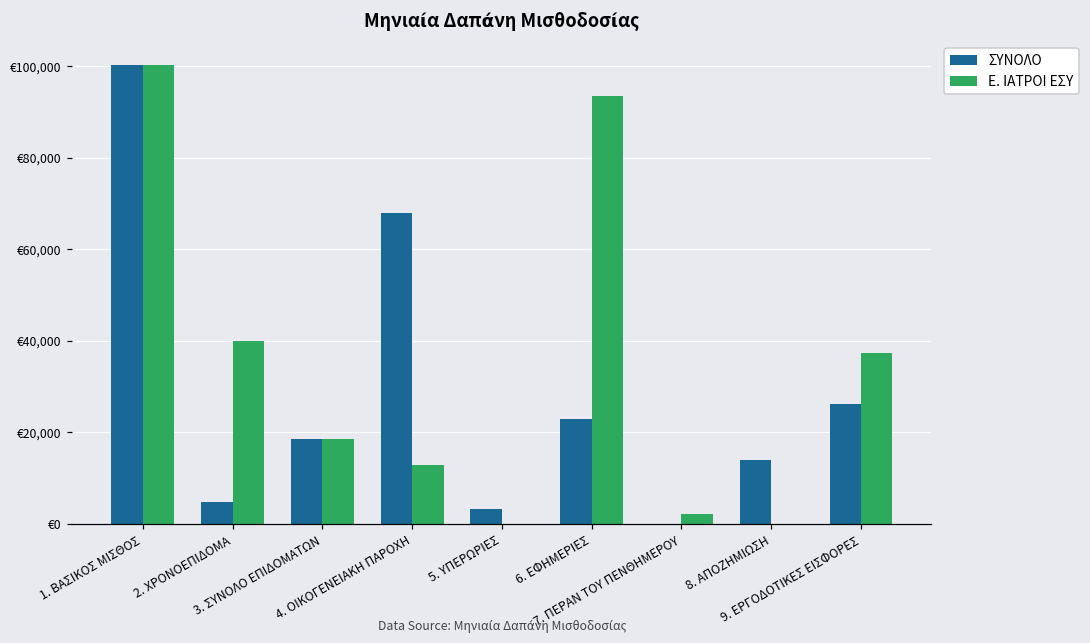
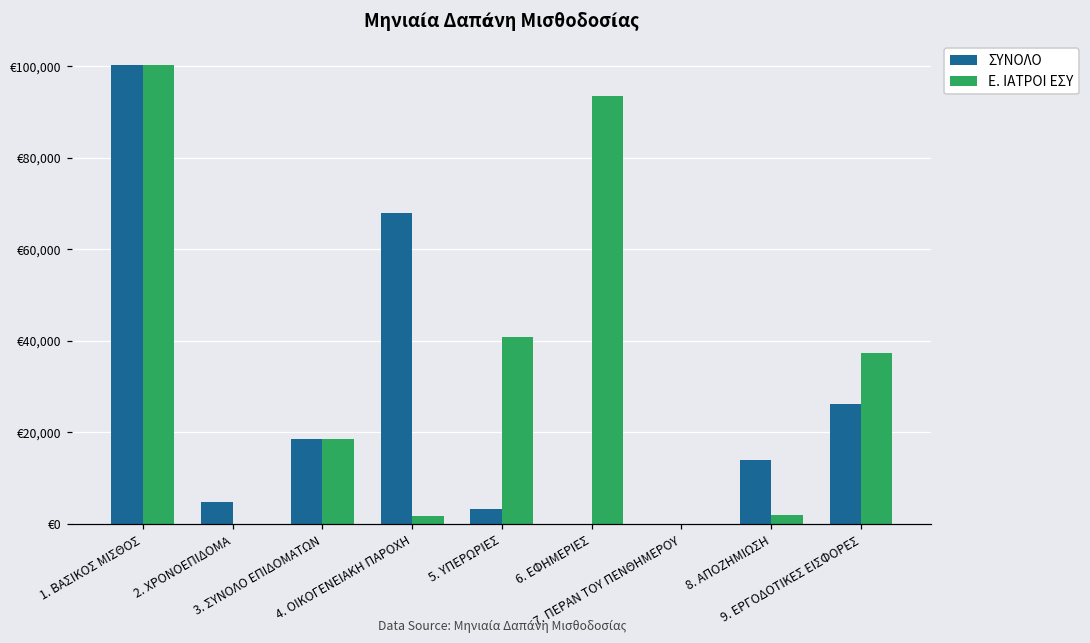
  {
    "ΣΥΝΟΛΟ": {
      "1. ΒΑΣΙΚΟΣ ΜΙΣΘΟΣ": "€100,000",
      "2. ΧΡΟΝΟΕΠΙΔΟΜΑ": "€5,000",
      "3. ΣΥΝΟΛΟ ΕΠΙΔΟΜΑΤΩΝ": "€18,000",
      "4. ΟΙΚΟΓΕΝΕΙΑΚΗ ΠΑΡΟΧΗ": "€68,000",
      "5. ΥΠΕΡΩΡΙΕΣ": "€3,000",
-     "6. ΕΦΗΜΕΡΙΕΣ": "€23,000",
+     "6. ΕΦΗΜΕΡΙΕΣ": "€0",
      "7. ΠΕΡΑΝ ΤΟΥ ΠΕΝΘΗΜΕΡΟΥ": "€0",
      "8. ΑΠΟΖΗΜΙΩΣΗ": "€14,000",
      "9. ΕΡΓΟΔΟΤΙΚΕΣ ΕΙΣΦΟΡΕΣ": "€26,000"
    },
    "Ε. ΙΑΤΡΟΙ ΕΣΥ": {
      "1. ΒΑΣΙΚΟΣ ΜΙΣΘΟΣ": "€100,000",
-     "2. ΧΡΟΝΟΕΠΙΔΟΜΑ": "€40,000",
+     "2. ΧΡΟΝΟΕΠΙΔΟΜΑ": "€0",
      "3. ΣΥΝΟΛΟ ΕΠΙΔΟΜΑΤΩΝ": "€18,000",
-     "4. ΟΙΚΟΓΕΝΕΙΑΚΗ ΠΑΡΟΧΗ": "€13,000",
-     "5. ΥΠΕΡΩΡΙΕΣ": "€0",
+     "4. ΟΙΚΟΓΕΝΕΙΑΚΗ ΠΑΡΟΧΗ": "€2,000",
+     "5. ΥΠΕΡΩΡΙΕΣ": "€41,000",
      "6. ΕΦΗΜΕΡΙΕΣ": "€93,000",
-     "7. ΠΕΡΑΝ ΤΟΥ ΠΕΝΘΗΜΕΡΟΥ": "€2,000",
-     "8. ΑΠΟΖΗΜΙΩΣΗ": "€0",
+     "7. ΠΕΡΑΝ ΤΟΥ ΠΕΝΘΗΜΕΡΟΥ": "€0",
+     "8. ΑΠΟΖΗΜΙΩΣΗ": "€2,000",
      "9. ΕΡΓΟΔΟΤΙΚΕΣ ΕΙΣΦΟΡΕΣ": "€37,000"
    }
  }
